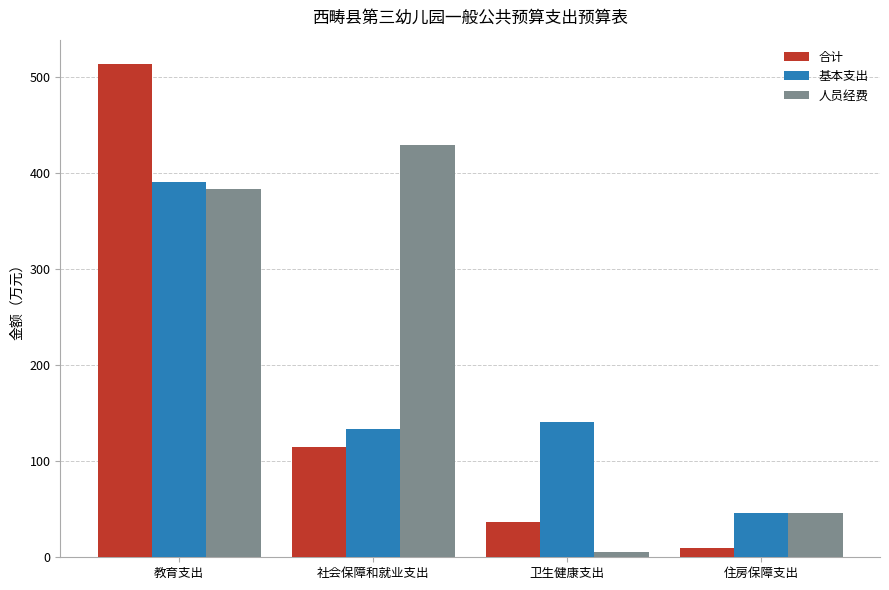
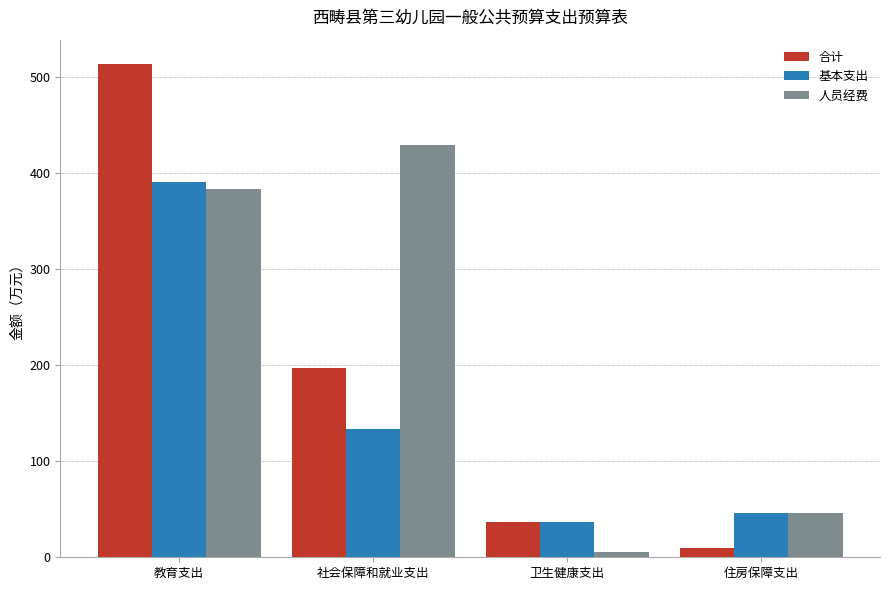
  {
    "合计": {
      "教育支出": 510,
-     "社会保障和就业支出": 110,
+     "社会保障和就业支出": 200,
      "卫生健康支出": 40,
      "住房保障支出": 10
    },
    "基本支出": {
      "教育支出": 390,
      "社会保障和就业支出": 130,
-     "卫生健康支出": 140,
+     "卫生健康支出": 40,
      "住房保障支出": 50
    },
    "人员经费": {
      "教育支出": 380,
      "社会保障和就业支出": 430,
      "卫生健康支出": 10,
      "住房保障支出": 50
    }
  }
